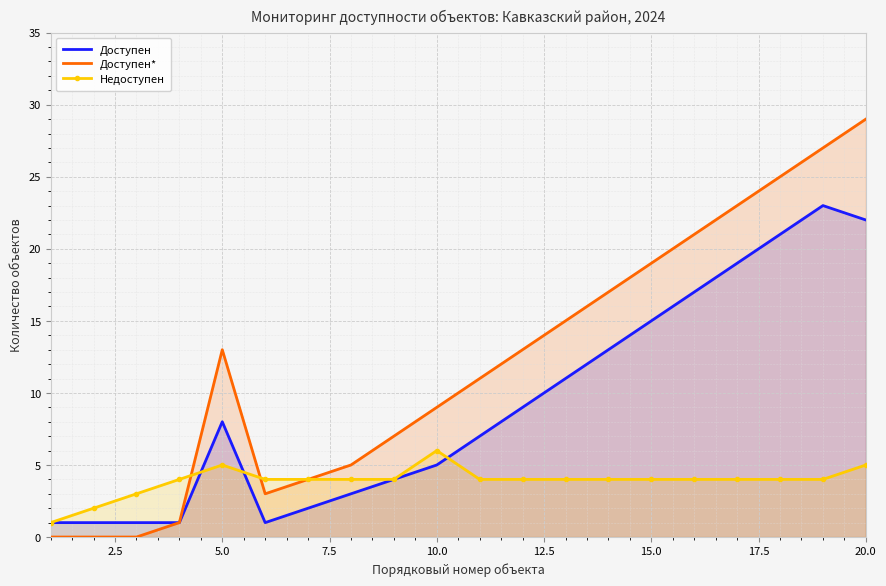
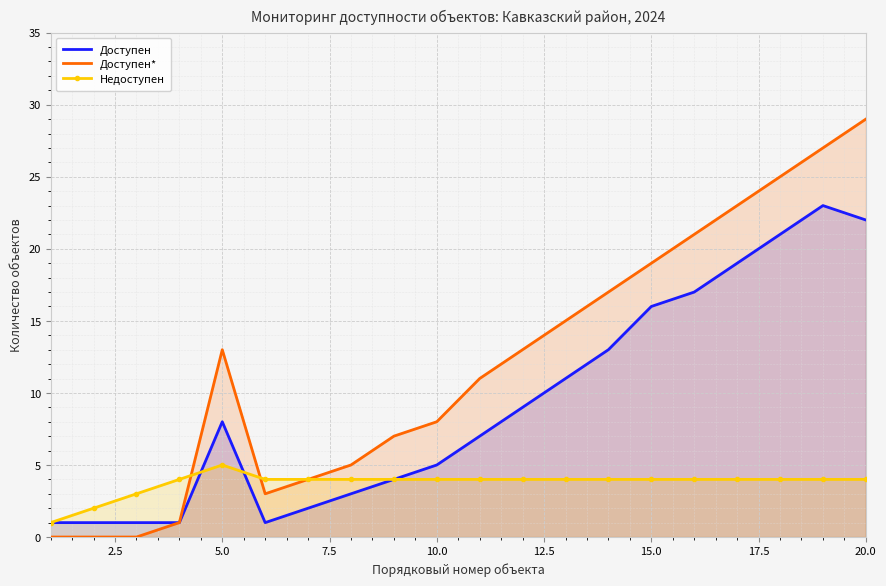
  {
    "Доступен": {
      "5.0": 8,
      "10.0": 5,
-     "15.0": 15,
+     "15.0": 16,
      "20.0": 22
    },
    "Доступен*": {
      "5.0": 13,
-     "10.0": 9,
+     "10.0": 8,
      "15.0": 19,
      "20.0": 29
    },
    "Недоступен": {
      "5.0": 5,
-     "10.0": 6,
+     "10.0": 4,
      "15.0": 4,
-     "20.0": 5
+     "20.0": 4
    }
  }
